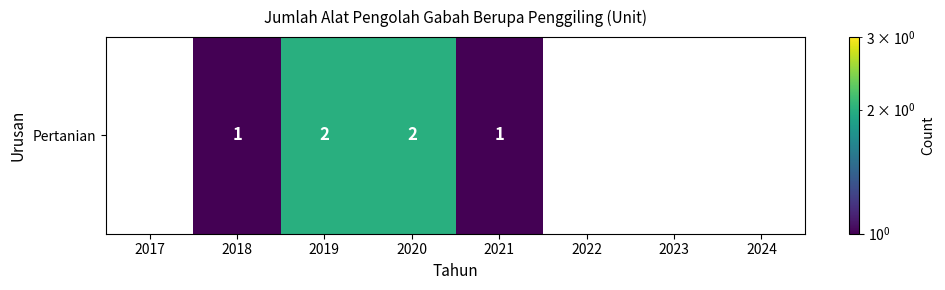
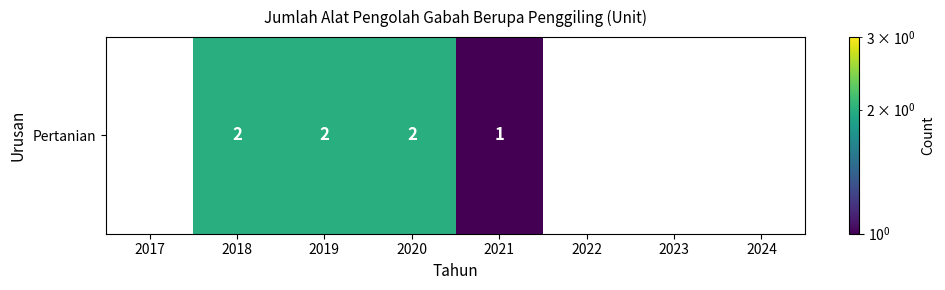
  {
    "Pertanian": {
-     "2018": 1,
+     "2018": 2,
      "2019": 2,
      "2020": 2,
      "2021": 1
    }
  }
